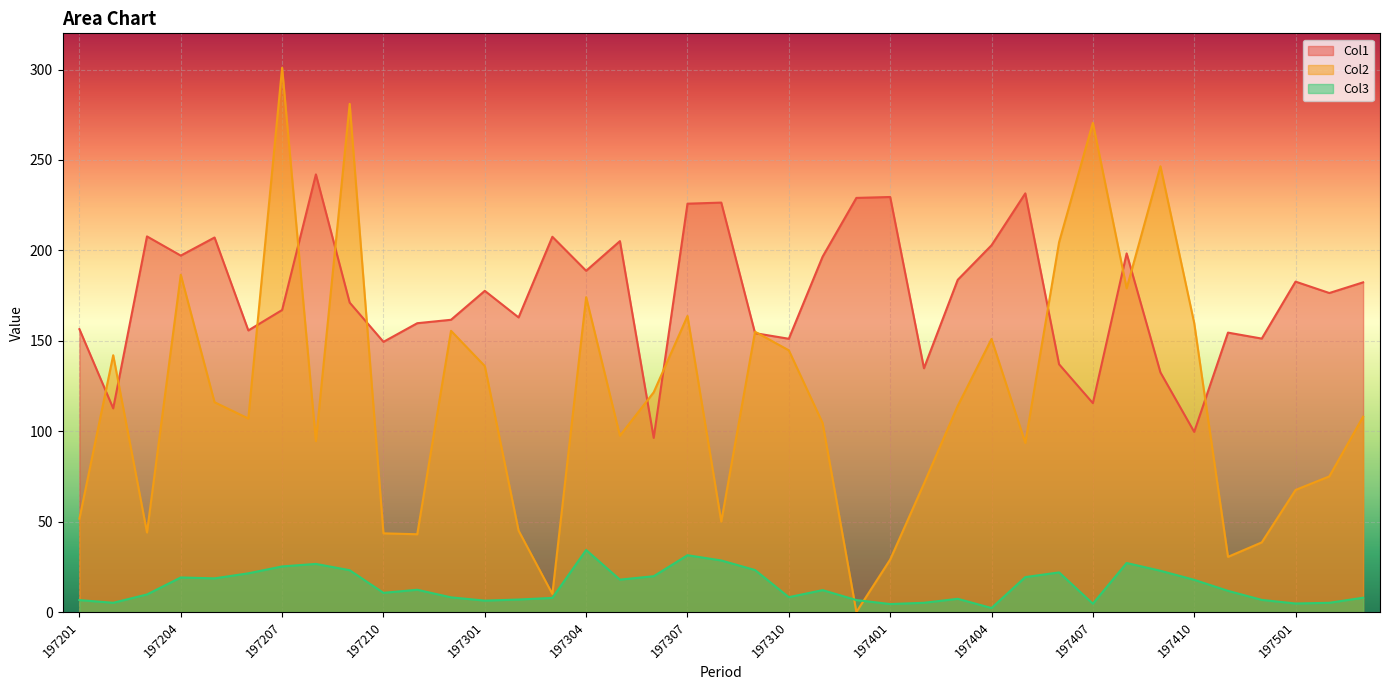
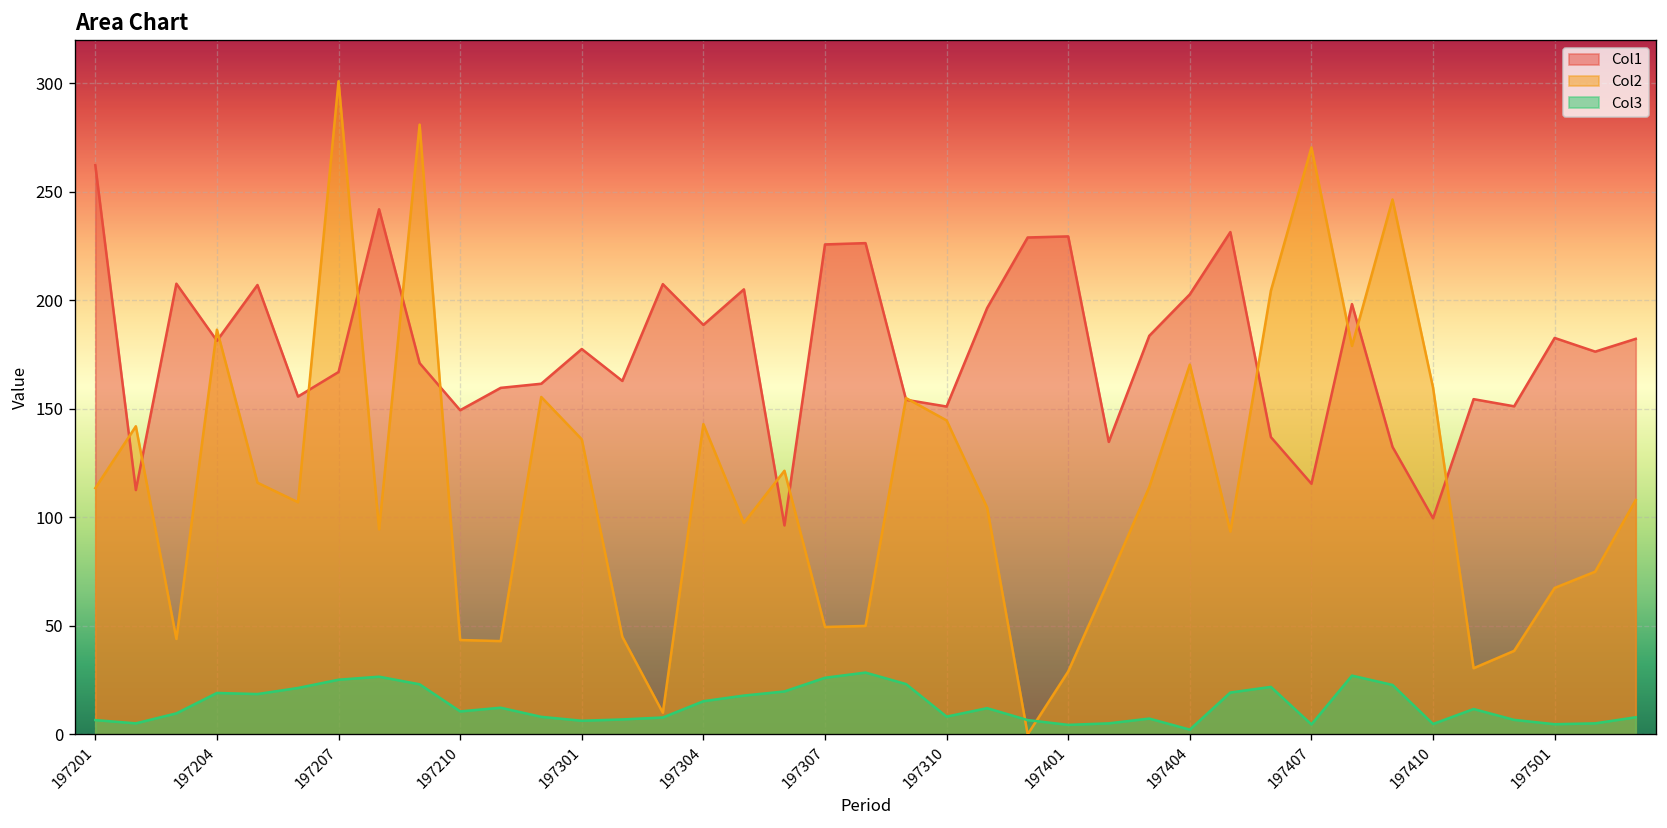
  {
    "Col1": {
-     "197201": 156,
-     "197204": 197,
+     "197201": 262,
+     "197204": 181,
      "197207": 167,
      "197210": 149,
      "197301": 178,
      "197304": 189,
      "197307": 226,
      "197310": 151,
      "197401": 230,
      "197404": 203,
      "197407": 116,
      "197410": 100,
      "197501": 183
    },
    "Col2": {
-     "197201": 52,
+     "197201": 114,
      "197204": 187,
      "197207": 301,
      "197210": 44,
      "197301": 136,
-     "197304": 174,
-     "197307": 164,
+     "197304": 143,
+     "197307": 50,
      "197310": 145,
      "197401": 29,
-     "197404": 151,
+     "197404": 170,
      "197407": 271,
      "197410": 160,
      "197501": 68
    },
    "Col3": {
      "197201": 7,
      "197204": 19,
      "197207": 25,
      "197210": 11,
      "197301": 6,
-     "197304": 34,
-     "197307": 31,
+     "197304": 15,
+     "197307": 26,
      "197310": 8,
      "197401": 4,
      "197404": 2,
      "197407": 5,
-     "197410": 18,
+     "197410": 5,
      "197501": 5
    }
  }
